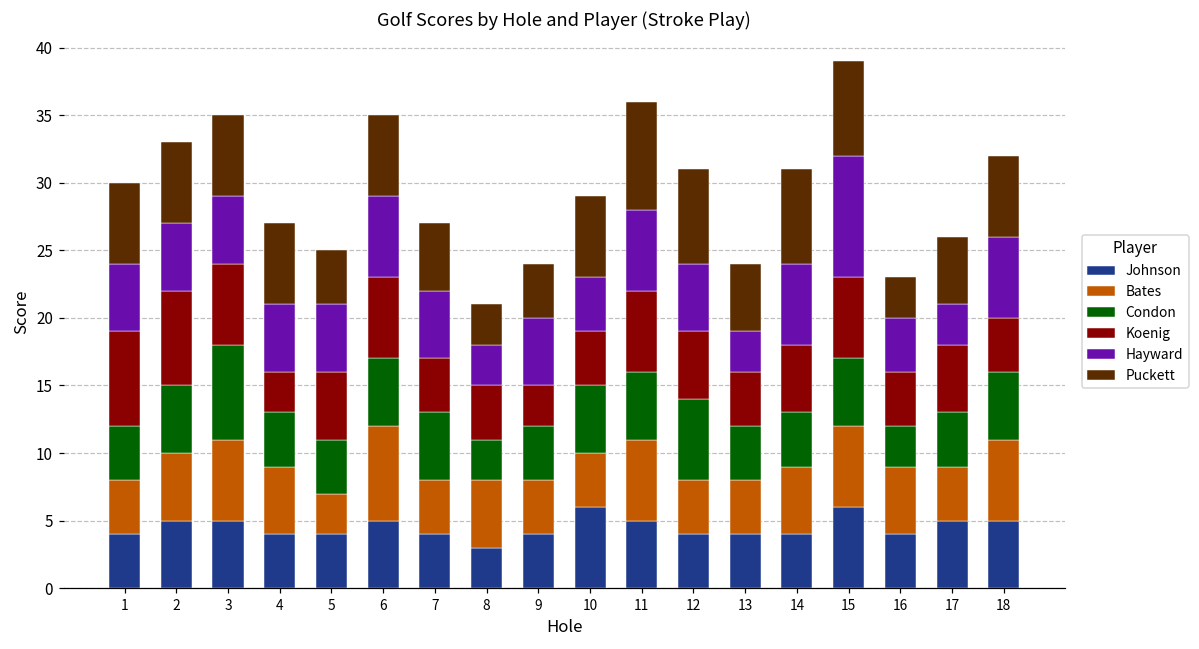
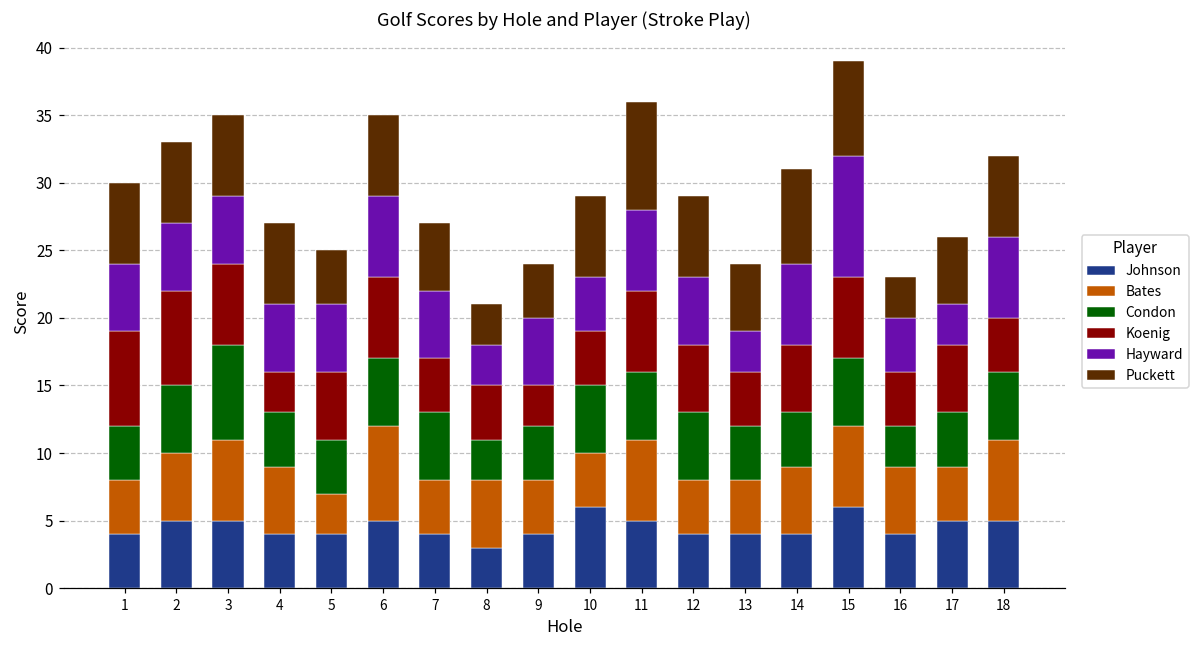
  {
    "Johnson": {
      "1": 4,
      "2": 5,
      "3": 5,
      "4": 4,
      "5": 4,
      "6": 5,
      "7": 4,
      "8": 3,
      "9": 4,
      "10": 6,
      "11": 5,
      "12": 4,
      "13": 4,
      "14": 4,
      "15": 6,
      "16": 4,
      "17": 5,
      "18": 5
    },
    "Bates": {
      "1": 4,
      "2": 5,
      "3": 6,
      "4": 5,
      "5": 3,
      "6": 7,
      "7": 4,
      "8": 5,
      "9": 4,
      "10": 4,
      "11": 6,
      "12": 4,
      "13": 4,
      "14": 5,
      "15": 6,
      "16": 5,
      "17": 4,
      "18": 6
    },
    "Condon": {
      "1": 4,
      "2": 5,
      "3": 7,
      "4": 4,
      "5": 4,
      "6": 5,
      "7": 5,
      "8": 3,
      "9": 4,
      "10": 5,
      "11": 5,
-     "12": 6,
+     "12": 5,
      "13": 4,
      "14": 4,
      "15": 5,
      "16": 3,
      "17": 4,
      "18": 5
    },
    "Koenig": {
      "1": 7,
      "2": 7,
      "3": 6,
      "4": 3,
      "5": 5,
      "6": 6,
      "7": 4,
      "8": 4,
      "9": 3,
      "10": 4,
      "11": 6,
      "12": 5,
      "13": 4,
      "14": 5,
      "15": 6,
      "16": 4,
      "17": 5,
      "18": 4
    },
    "Hayward": {
      "1": 5,
      "2": 5,
      "3": 5,
      "4": 5,
      "5": 5,
      "6": 6,
      "7": 5,
      "8": 3,
      "9": 5,
      "10": 4,
      "11": 6,
      "12": 5,
      "13": 3,
      "14": 6,
      "15": 9,
      "16": 4,
      "17": 3,
      "18": 6
    },
    "Puckett": {
      "1": 6,
      "2": 6,
      "3": 6,
      "4": 6,
      "5": 4,
      "6": 6,
      "7": 5,
      "8": 3,
      "9": 4,
      "10": 6,
      "11": 8,
-     "12": 7,
+     "12": 6,
      "13": 5,
      "14": 7,
      "15": 7,
      "16": 3,
      "17": 5,
      "18": 6
    }
  }
